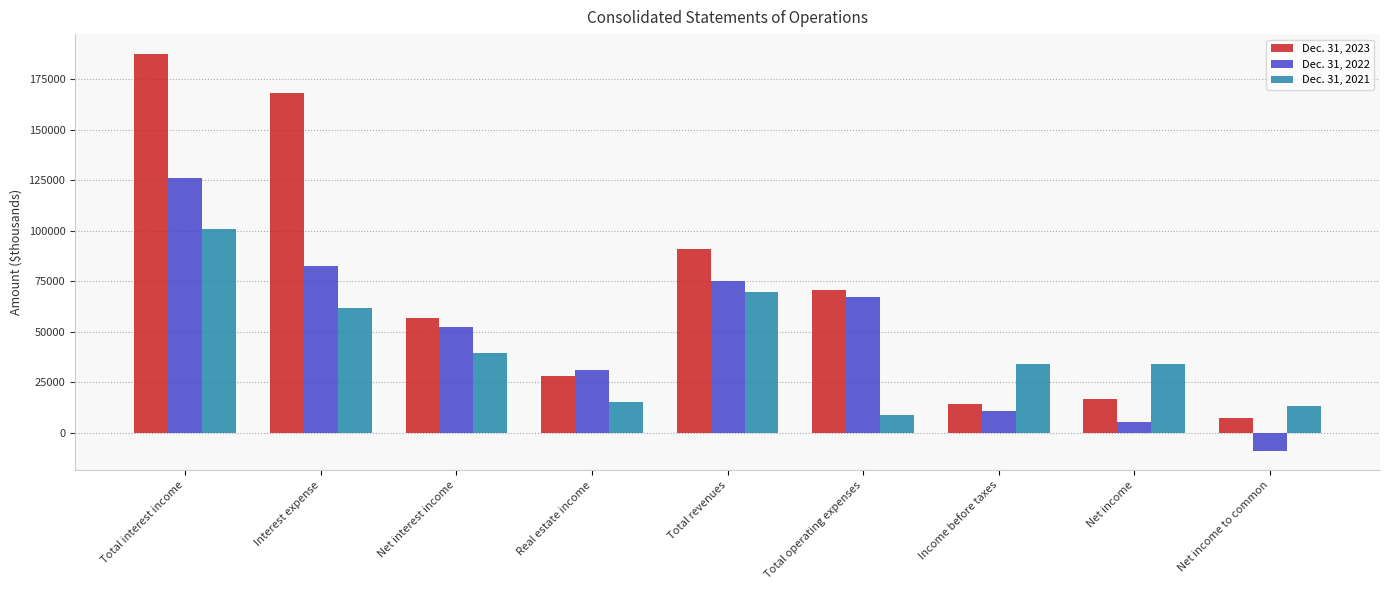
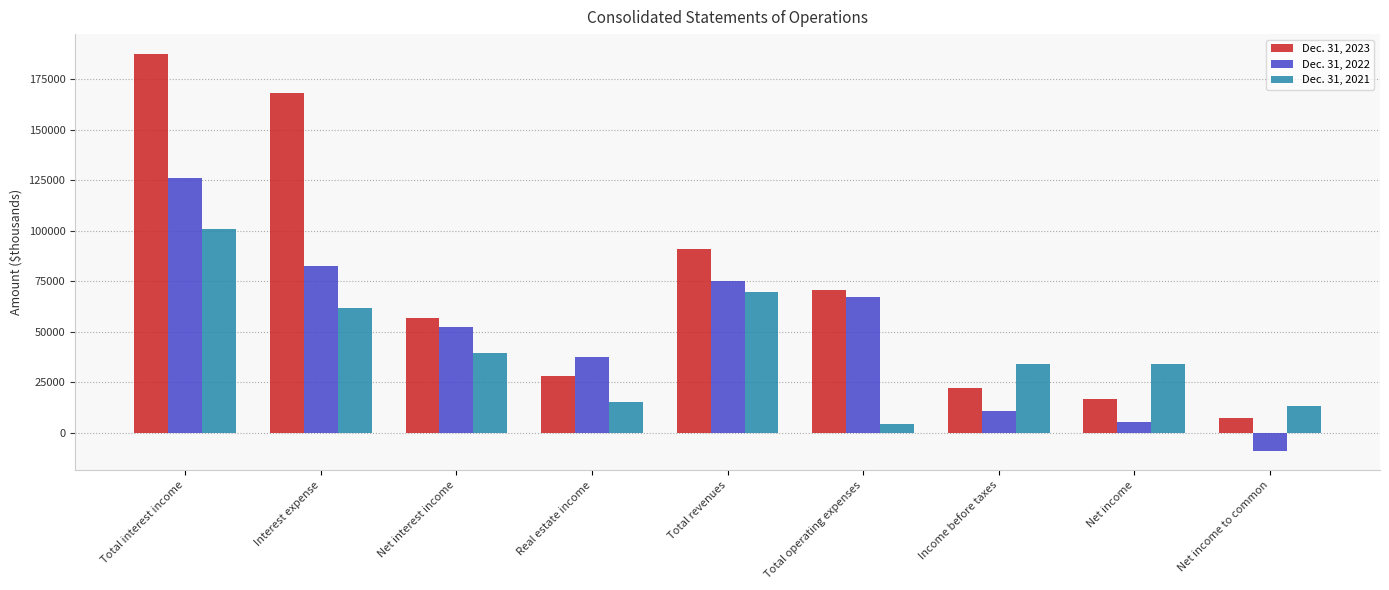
  {
    "Dec. 31, 2023": {
      "Total interest income": 187000,
      "Interest expense": 168000,
      "Net interest income": 57000,
      "Real estate income": 28000,
      "Total revenues": 91000,
      "Total operating expenses": 70000,
-     "Income before taxes": 14000,
+     "Income before taxes": 22000,
      "Net income": 17000,
      "Net income to common": 7000
    },
    "Dec. 31, 2022": {
      "Total interest income": 126000,
      "Interest expense": 82000,
      "Net interest income": 52000,
-     "Real estate income": 31000,
+     "Real estate income": 37000,
      "Total revenues": 75000,
      "Total operating expenses": 67000,
      "Income before taxes": 11000,
      "Net income": 5000,
      "Net income to common": -9000
    },
    "Dec. 31, 2021": {
      "Total interest income": 101000,
      "Interest expense": 62000,
      "Net interest income": 39000,
      "Real estate income": 15000,
      "Total revenues": 70000,
-     "Total operating expenses": 9000,
+     "Total operating expenses": 4000,
      "Income before taxes": 34000,
      "Net income": 34000,
      "Net income to common": 13000
    }
  }
